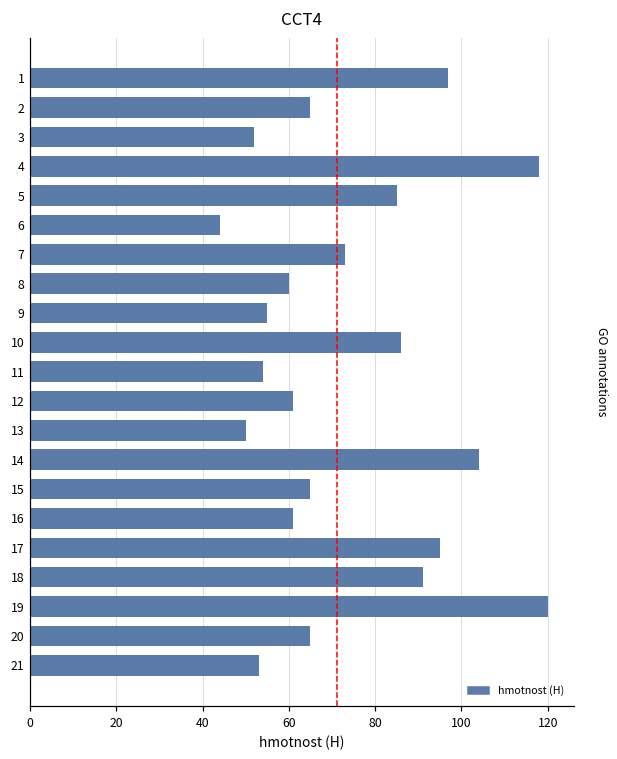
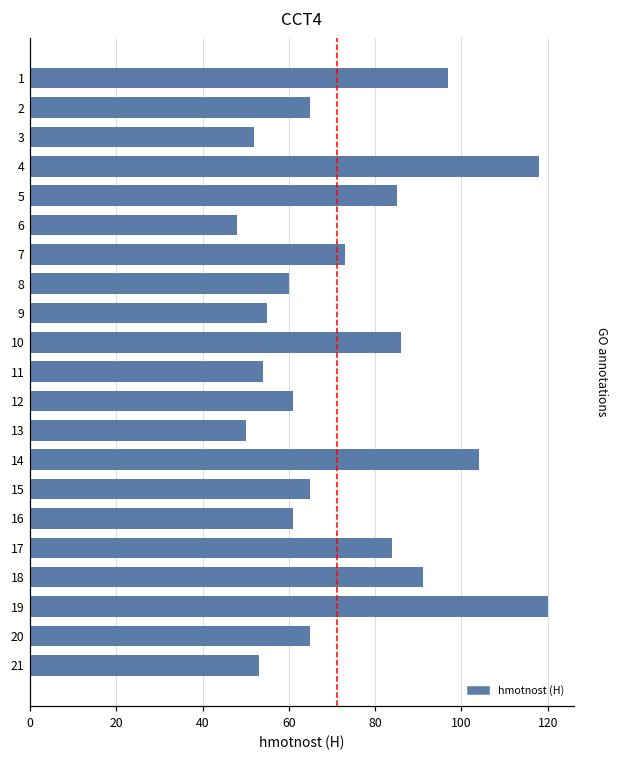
  {
    "1": 97,
    "2": 65,
    "3": 52,
    "4": 118,
    "5": 85,
-   "6": 44,
+   "6": 48,
    "7": 73,
    "8": 60,
    "9": 55,
    "10": 86,
    "11": 54,
    "12": 61,
    "13": 50,
    "14": 104,
    "15": 65,
    "16": 61,
-   "17": 95,
+   "17": 84,
    "18": 91,
    "19": 120,
    "20": 65,
    "21": 53
  }
